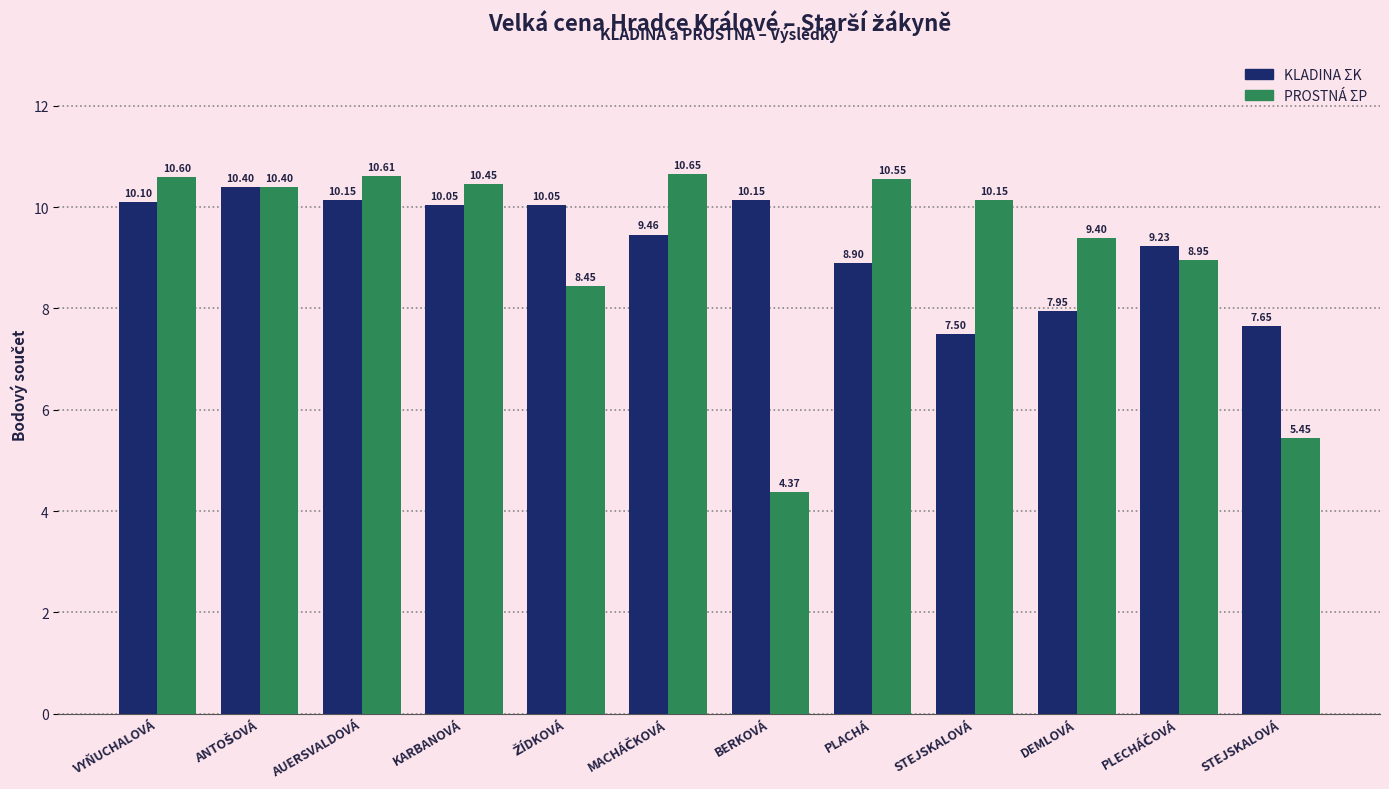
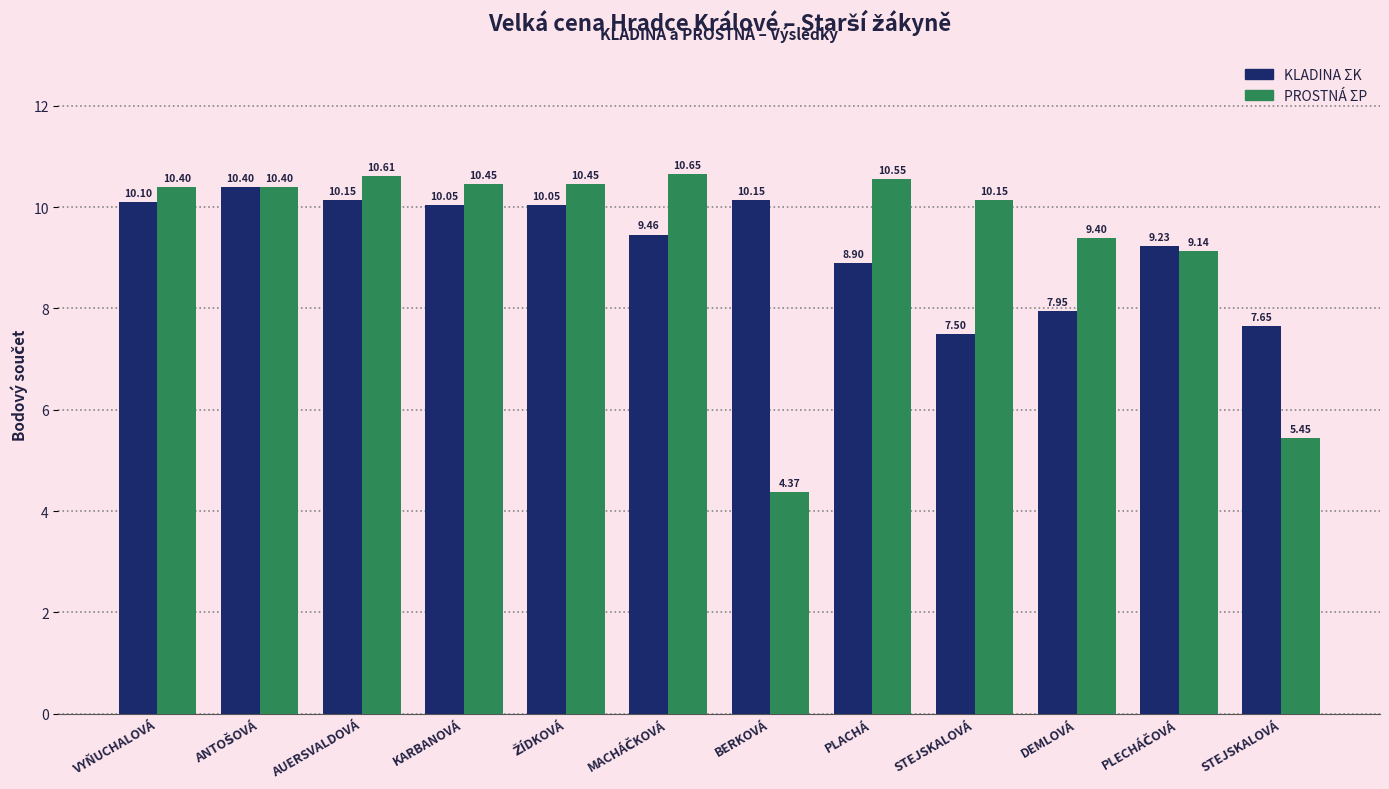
  {
    "KLADINA ΣK": {
      "VYŇUCHALOVÁ": 10.10,
      "ANTOŠOVÁ": 10.40,
      "AUERSVALDOVÁ": 10.15,
      "KARBANOVÁ": 10.05,
      "ŽÍDKOVÁ": 10.05,
      "MACHÁČKOVÁ": 9.46,
      "BERKOVÁ": 10.15,
      "PLACHÁ": 8.90,
      "DEMLOVÁ": 7.95,
      "PLECHÁČOVÁ": 9.23
    },
    "PROSTNÁ ΣP": {
-     "VYŇUCHALOVÁ": 10.60,
+     "VYŇUCHALOVÁ": 10.40,
      "ANTOŠOVÁ": 10.40,
      "AUERSVALDOVÁ": 10.61,
      "KARBANOVÁ": 10.45,
-     "ŽÍDKOVÁ": 8.45,
+     "ŽÍDKOVÁ": 10.45,
      "MACHÁČKOVÁ": 10.65,
      "BERKOVÁ": 4.37,
      "PLACHÁ": 10.55,
      "DEMLOVÁ": 9.40,
-     "PLECHÁČOVÁ": 8.95
+     "PLECHÁČOVÁ": 9.14
    }
  }
